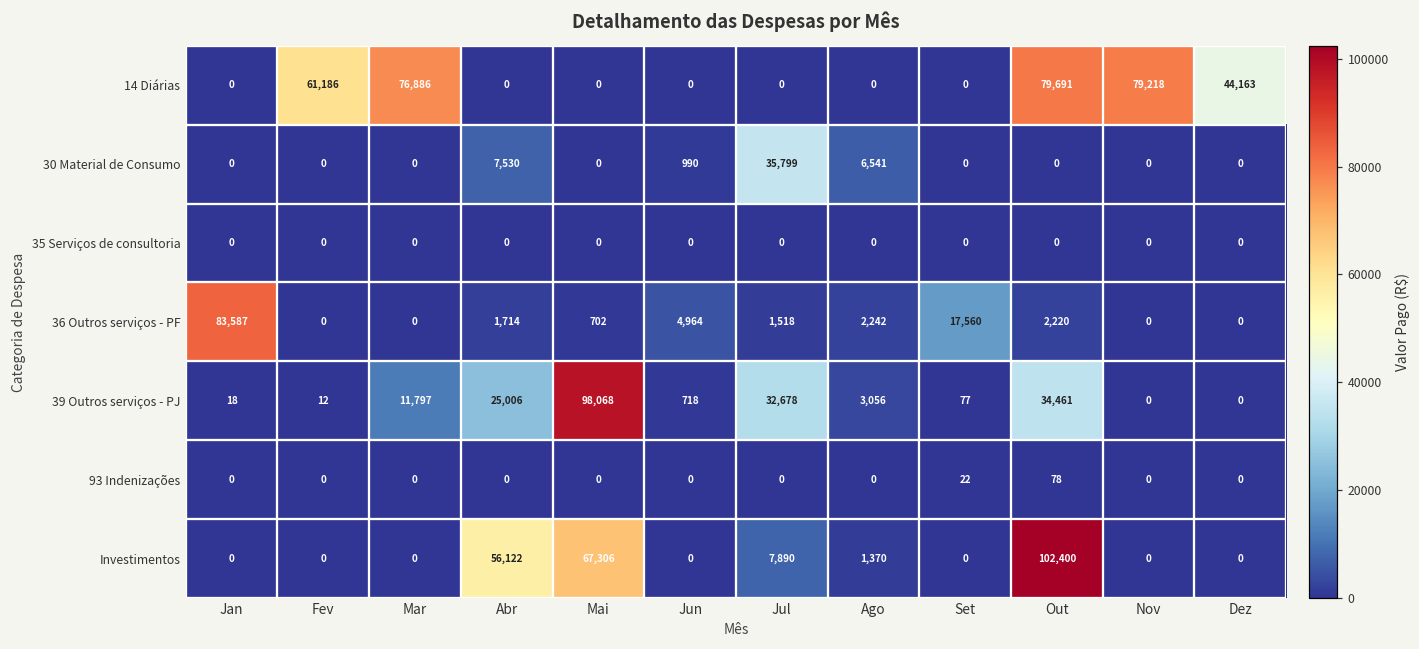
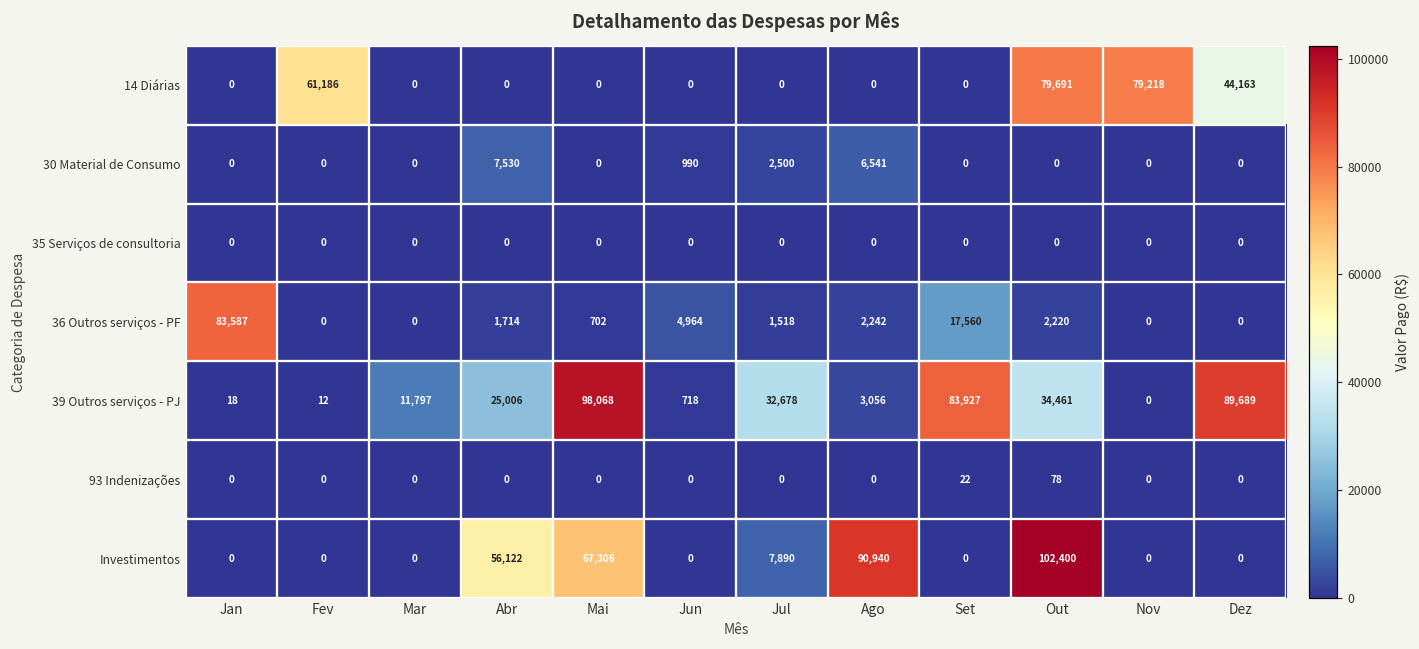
  {
    "14 Diárias": {
      "Jan": "0",
      "Fev": "61,186",
-     "Mar": "76,886",
+     "Mar": "0",
      "Abr": "0",
      "Mai": "0",
      "Jun": "0",
      "Jul": "0",
      "Ago": "0",
      "Set": "0",
      "Out": "79,691",
      "Nov": "79,218",
      "Dez": "44,163"
    },
    "30 Material de Consumo": {
      "Jan": "0",
      "Fev": "0",
      "Mar": "0",
      "Abr": "7,530",
      "Mai": "0",
      "Jun": "990",
-     "Jul": "35,799",
+     "Jul": "2,500",
      "Ago": "6,541",
      "Set": "0",
      "Out": "0",
      "Nov": "0",
      "Dez": "0"
    },
    "35 Serviços de consultoria": {
      "Jan": "0",
      "Fev": "0",
      "Mar": "0",
      "Abr": "0",
      "Mai": "0",
      "Jun": "0",
      "Jul": "0",
      "Ago": "0",
      "Set": "0",
      "Out": "0",
      "Nov": "0",
      "Dez": "0"
    },
    "36 Outros serviços - PF": {
      "Jan": "83,587",
      "Fev": "0",
      "Mar": "0",
      "Abr": "1,714",
      "Mai": "702",
      "Jun": "4,964",
      "Jul": "1,518",
      "Ago": "2,242",
      "Set": "17,560",
      "Out": "2,220",
      "Nov": "0",
      "Dez": "0"
    },
    "39 Outros serviços - PJ": {
      "Jan": "18",
      "Fev": "12",
      "Mar": "11,797",
      "Abr": "25,006",
      "Mai": "98,068",
      "Jun": "718",
      "Jul": "32,678",
      "Ago": "3,056",
-     "Set": "77",
+     "Set": "83,927",
      "Out": "34,461",
      "Nov": "0",
-     "Dez": "0"
+     "Dez": "89,689"
    },
    "93 Indenizações": {
      "Jan": "0",
      "Fev": "0",
      "Mar": "0",
      "Abr": "0",
      "Mai": "0",
      "Jun": "0",
      "Jul": "0",
      "Ago": "0",
      "Set": "22",
      "Out": "78",
      "Nov": "0",
      "Dez": "0"
    },
    "Investimentos": {
      "Jan": "0",
      "Fev": "0",
      "Mar": "0",
      "Abr": "56,122",
      "Mai": "67,306",
      "Jun": "0",
      "Jul": "7,890",
-     "Ago": "1,370",
+     "Ago": "90,940",
      "Set": "0",
      "Out": "102,400",
      "Nov": "0",
      "Dez": "0"
    }
  }
